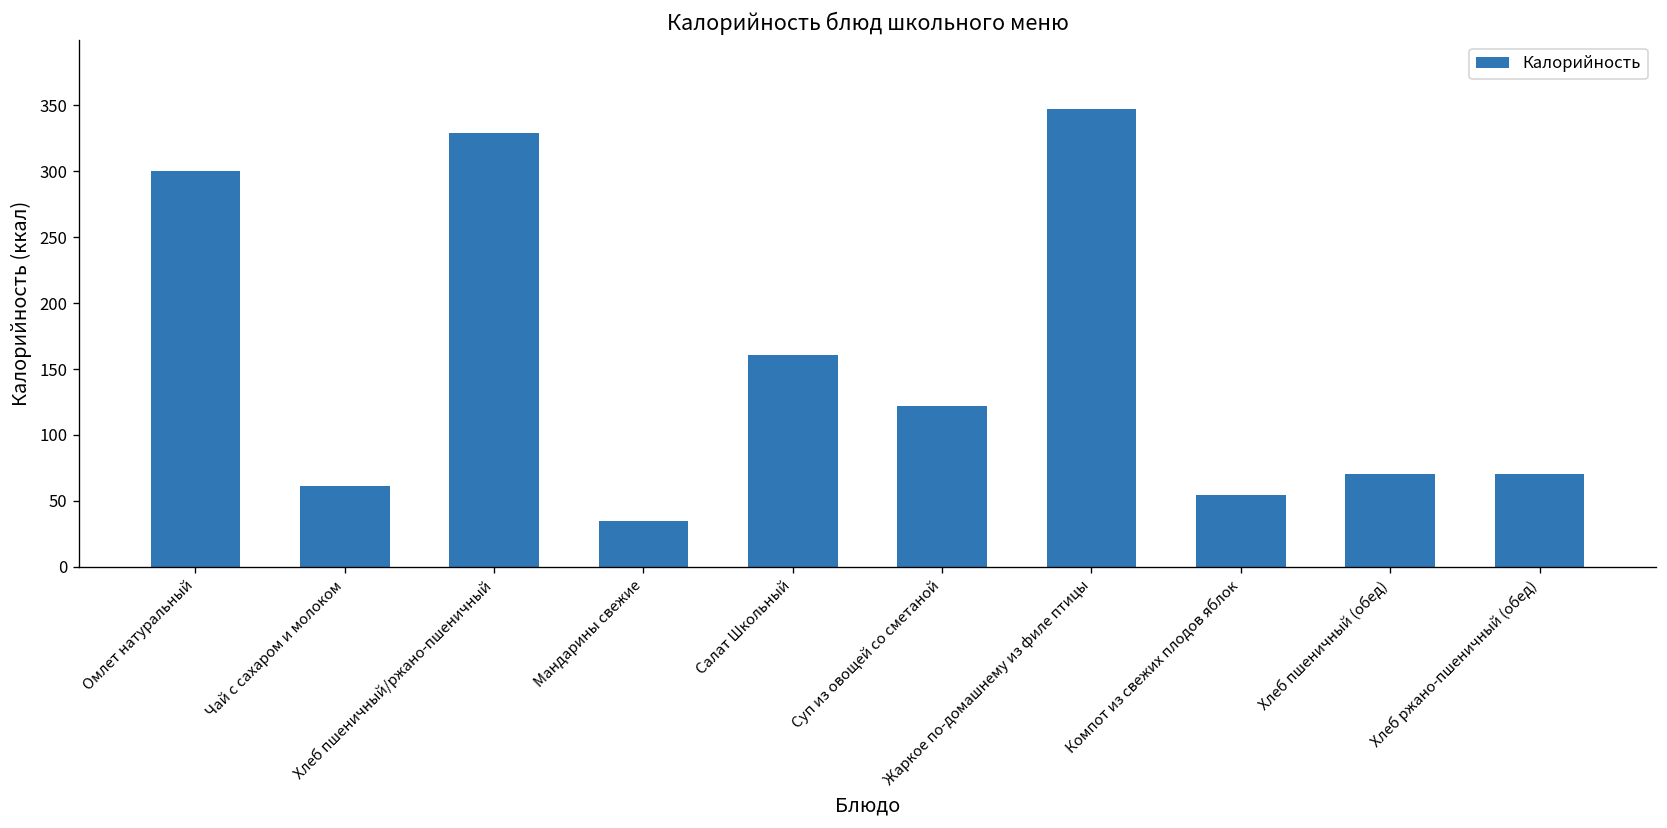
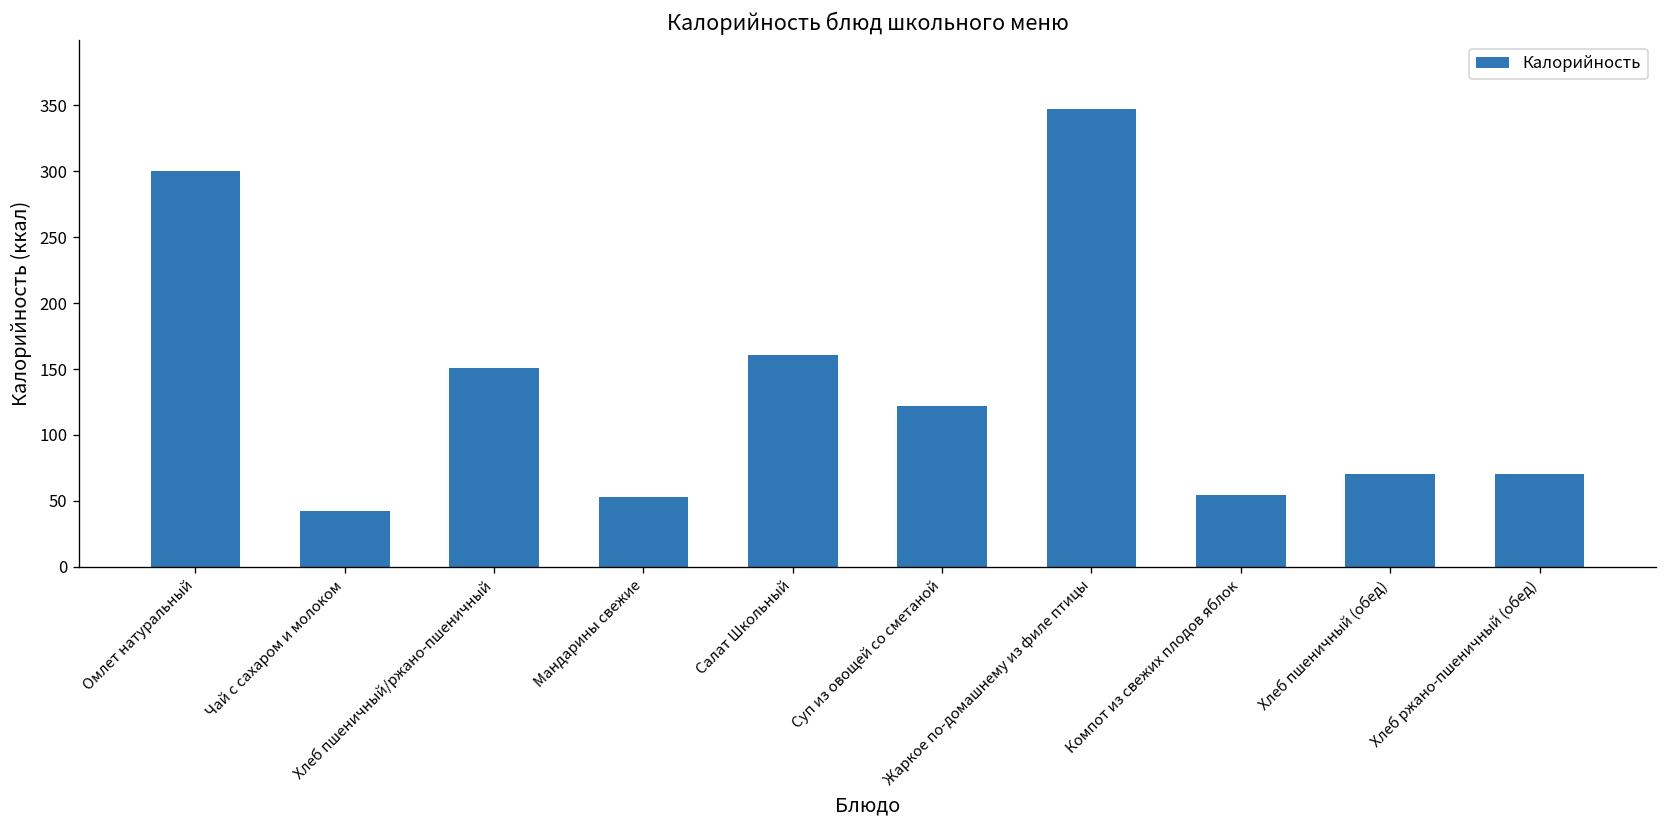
  {
    "Омлет натуральный": 301,
-   "Чай с сахаром и молоком": 62,
-   "Хлеб пшеничный/ржано-пшеничный": 329,
-   "Мандарины свежие": 35,
+   "Чай с сахаром и молоком": 42,
+   "Хлеб пшеничный/ржано-пшеничный": 151,
+   "Мандарины свежие": 53,
    "Салат Школьный": 160,
    "Суп из овощей со сметаной": 122,
    "Жаркое по-домашнему из филе птицы": 347,
    "Компот из свежих плодов яблок": 54,
    "Хлеб пшеничный (обед)": 70,
    "Хлеб ржано-пшеничный (обед)": 70
  }
